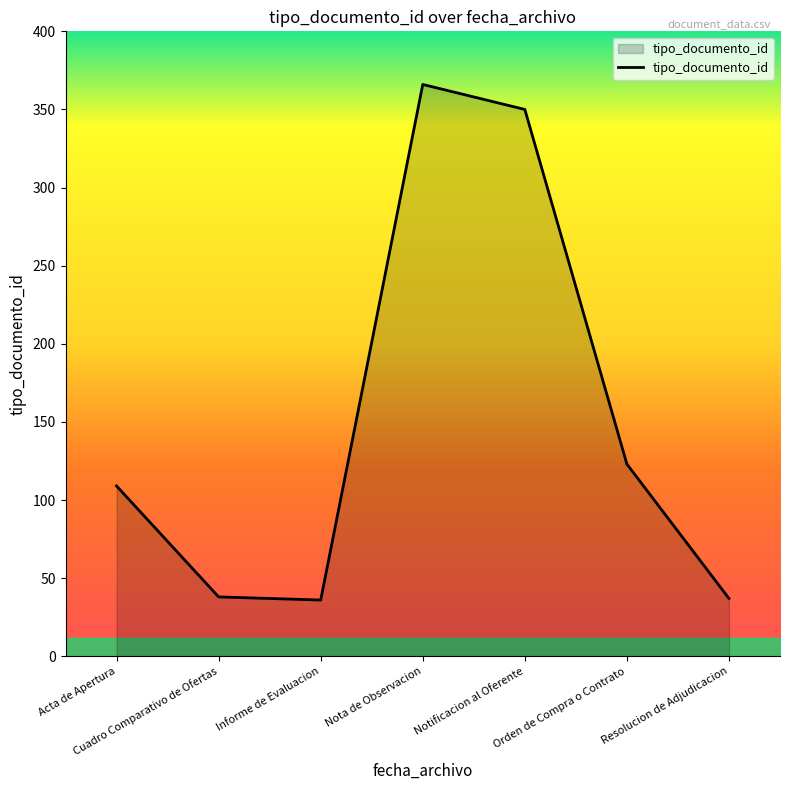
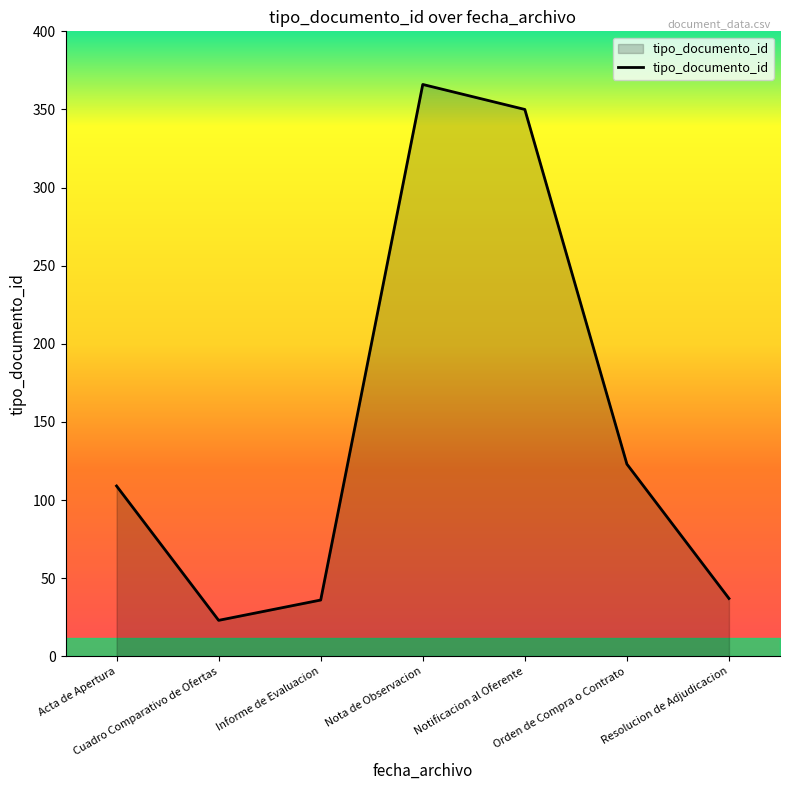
  {
    "tipo_documento_id": {
      "Acta de Apertura": 109,
-     "Cuadro Comparativo de Ofertas": 38,
+     "Cuadro Comparativo de Ofertas": 23,
      "Informe de Evaluacion": 36,
      "Nota de Observacion": 366,
      "Notificacion al Oferente": 350,
      "Orden de Compra o Contrato": 123,
      "Resolucion de Adjudicacion": 37
    }
  }
